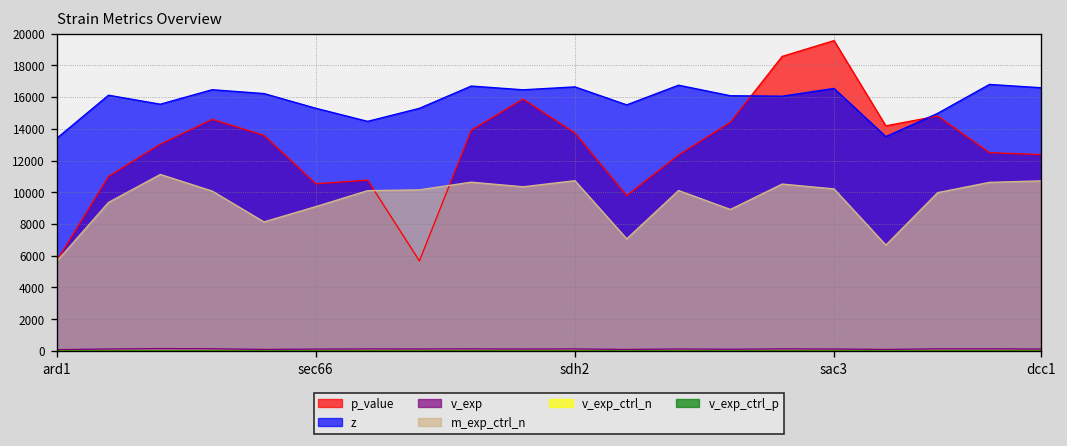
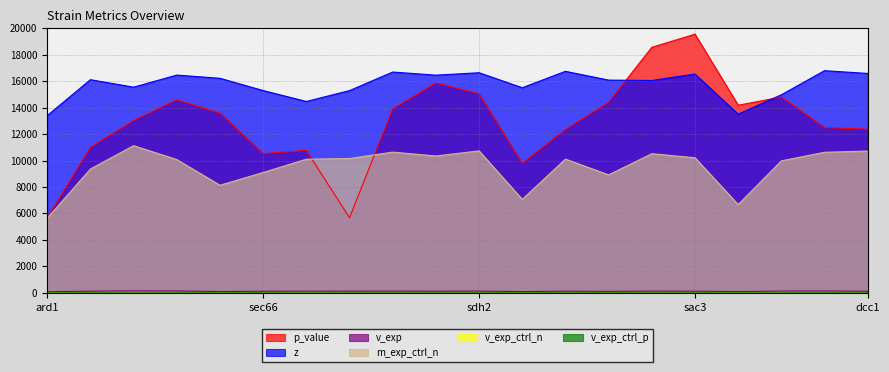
  {
    "p_value": {
-     "sdh2": 13700,
+     "sdh2": 15100,
      "dcc1": 12400
    },
    "z": {
      "ard1": 13400,
      "sdh2": 16600,
      "dcc1": 16600
    },
    "m_exp_ctrl_n": {
      "sdh2": 10700,
      "dcc1": 10700
    }
  }
